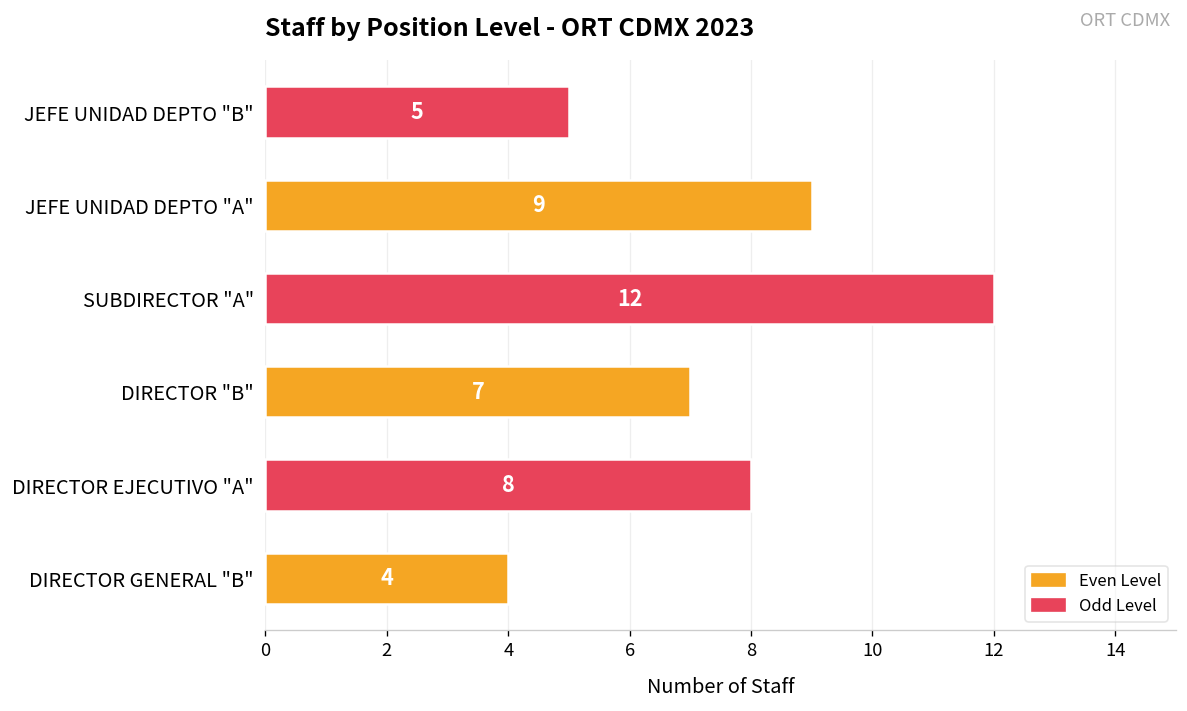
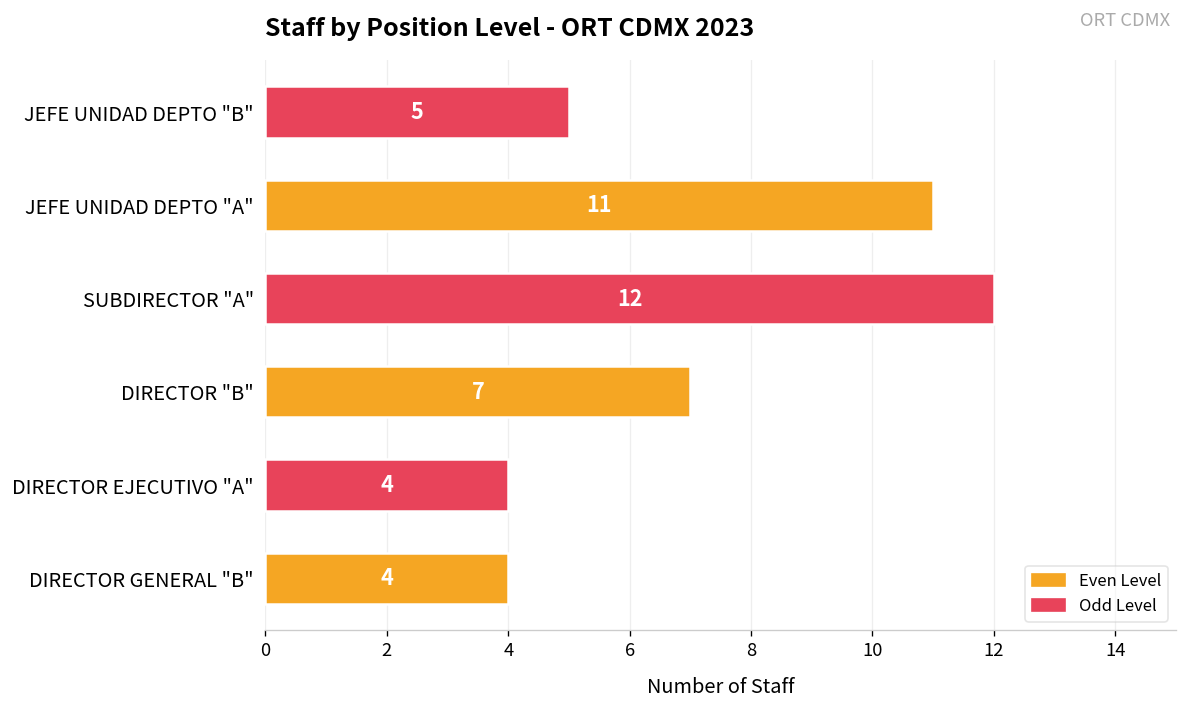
  {
    "JEFE UNIDAD DEPTO \"B\"": 5,
-   "JEFE UNIDAD DEPTO \"A\"": 9,
+   "JEFE UNIDAD DEPTO \"A\"": 11,
    "SUBDIRECTOR \"A\"": 12,
    "DIRECTOR \"B\"": 7,
-   "DIRECTOR EJECUTIVO \"A\"": 8,
+   "DIRECTOR EJECUTIVO \"A\"": 4,
    "DIRECTOR GENERAL \"B\"": 4
  }
